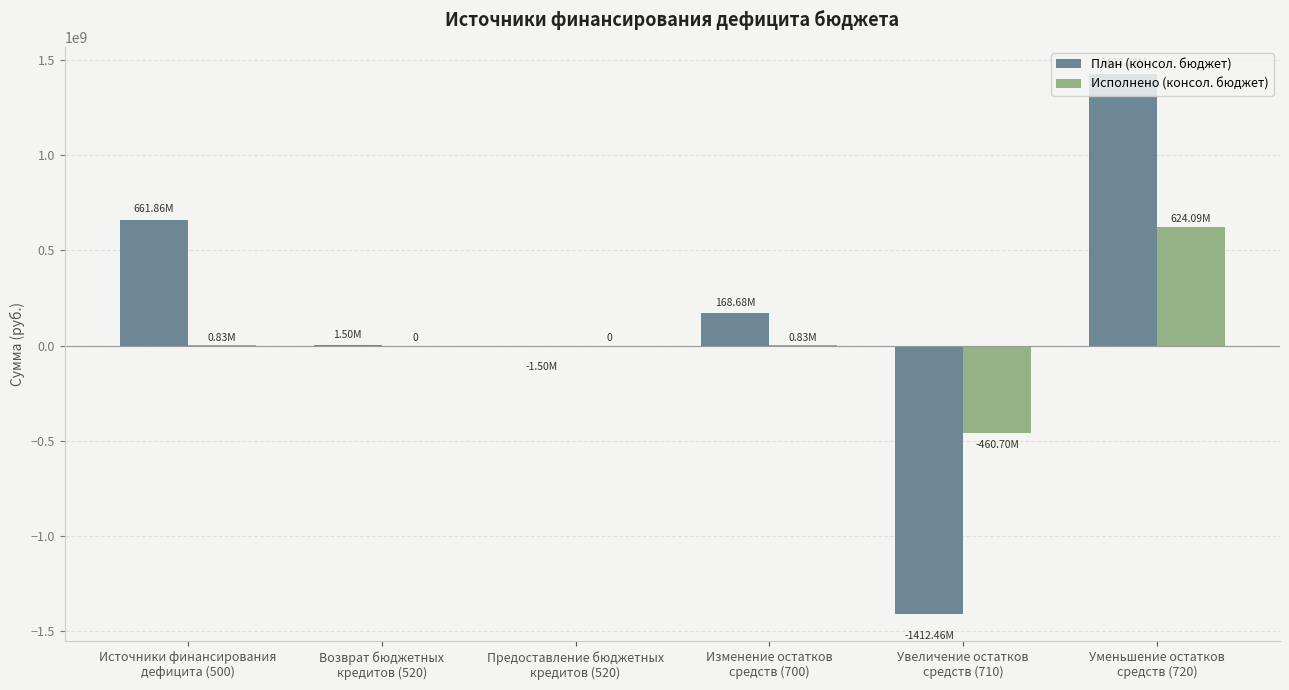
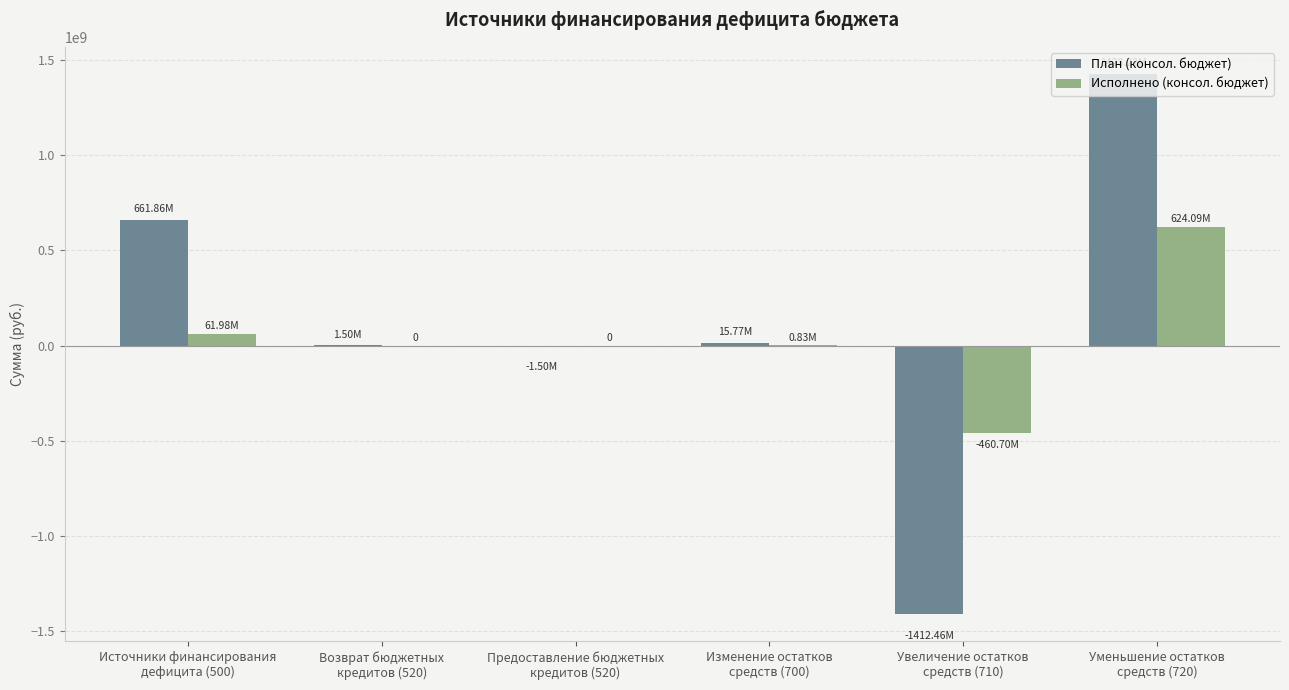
  {
    "План (консол. бюджет)": {
      "Источники финансирования дефицита (500)": "661.86M",
      "Возврат бюджетных кредитов (520)": "1.50M",
      "Предоставление бюджетных кредитов (520)": "-1.50M",
-     "Изменение остатков средств (700)": "168.68M",
+     "Изменение остатков средств (700)": "15.77M",
      "Увеличение остатков средств (710)": "-1412.46M"
    },
    "Исполнено (консол. бюджет)": {
-     "Источники финансирования дефицита (500)": "0.83M",
+     "Источники финансирования дефицита (500)": "61.98M",
      "Возврат бюджетных кредитов (520)": "0",
      "Предоставление бюджетных кредитов (520)": "0",
      "Изменение остатков средств (700)": "0.83M",
      "Увеличение остатков средств (710)": "-460.70M",
      "Уменьшение остатков средств (720)": "624.09M"
    }
  }
